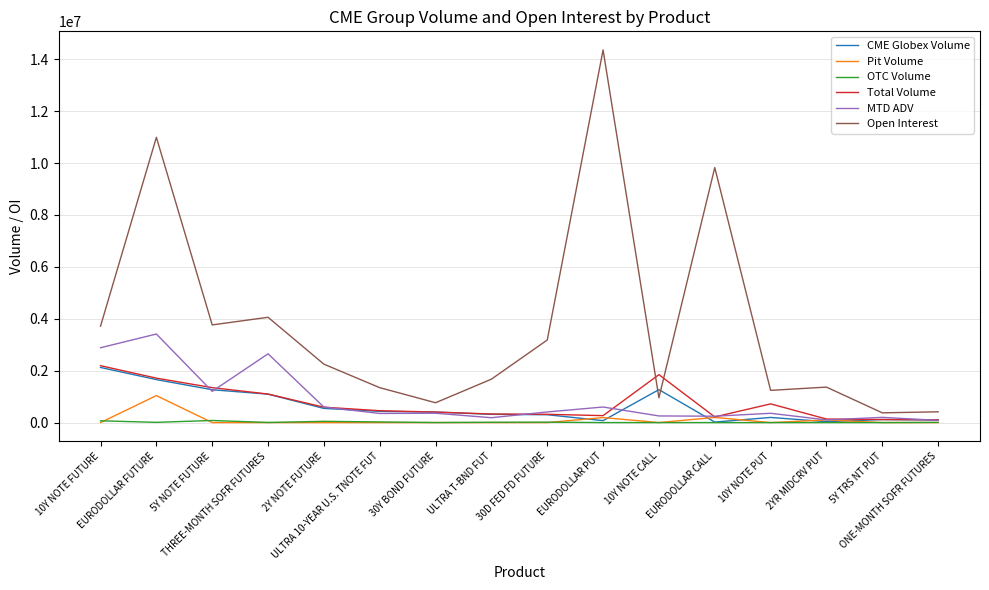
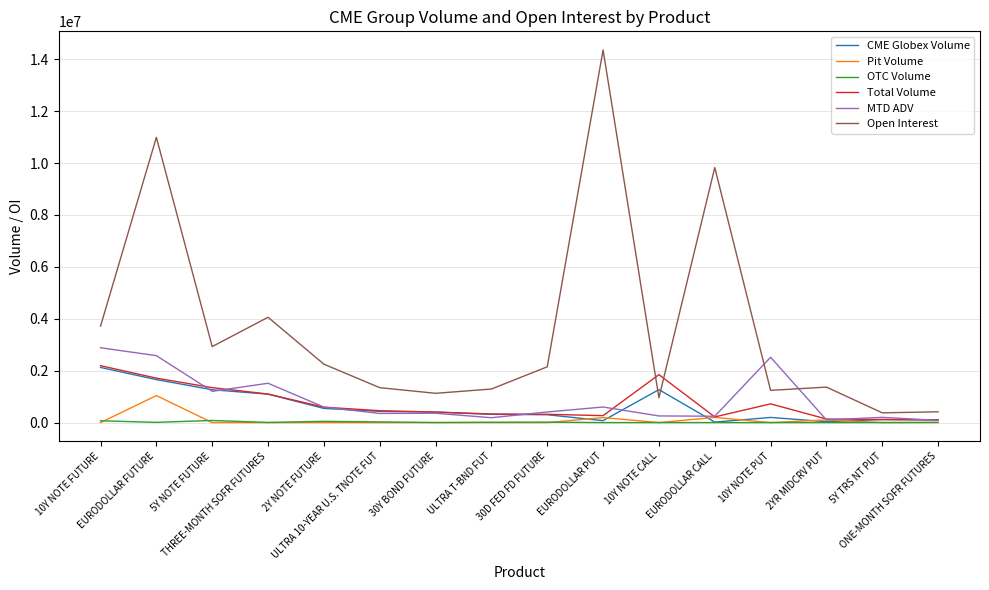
  {
    "CME Globex Volume": {
      "10Y NOTE CALL": 1300000,
      "10Y NOTE PUT": 200000
    },
    "Pit Volume": {
      "EURODOLLAR FUTURE": 1000000
    },
    "OTC Volume": {
      "EURODOLLAR FUTURE": 0
    },
    "Total Volume": {
      "10Y NOTE CALL": 1800000,
      "10Y NOTE PUT": 700000
    },
    "MTD ADV": {
      "10Y NOTE FUTURE": 2900000,
-     "EURODOLLAR FUTURE": 3400000,
-     "THREE-MONTH SOFR FUTURES": 2700000,
+     "EURODOLLAR FUTURE": 2600000,
+     "THREE-MONTH SOFR FUTURES": 1500000,
      "ULTRA T-BND FUT": 200000,
      "EURODOLLAR PUT": 600000,
      "10Y NOTE CALL": 300000,
-     "10Y NOTE PUT": 400000
+     "10Y NOTE PUT": 2500000
    },
    "Open Interest": {
      "10Y NOTE FUTURE": 3700000,
      "EURODOLLAR FUTURE": 11000000,
-     "5Y NOTE FUTURE": 3800000,
+     "5Y NOTE FUTURE": 2900000,
      "THREE-MONTH SOFR FUTURES": 4100000,
      "2Y NOTE FUTURE": 2300000,
      "ULTRA 10-YEAR U.S. TNOTE FUT": 1300000,
-     "30Y BOND FUTURE": 800000,
-     "ULTRA T-BND FUT": 1700000,
-     "30D FED FD FUTURE": 3200000,
+     "30Y BOND FUTURE": 1100000,
+     "ULTRA T-BND FUT": 1300000,
+     "30D FED FD FUTURE": 2100000,
      "EURODOLLAR PUT": 14400000,
      "10Y NOTE CALL": 1000000,
      "EURODOLLAR CALL": 9800000,
      "10Y NOTE PUT": 1200000,
      "2YR MIDCRV PUT": 1400000,
      "5Y TRS NT PUT": 400000,
      "ONE-MONTH SOFR FUTURES": 400000
    }
  }
